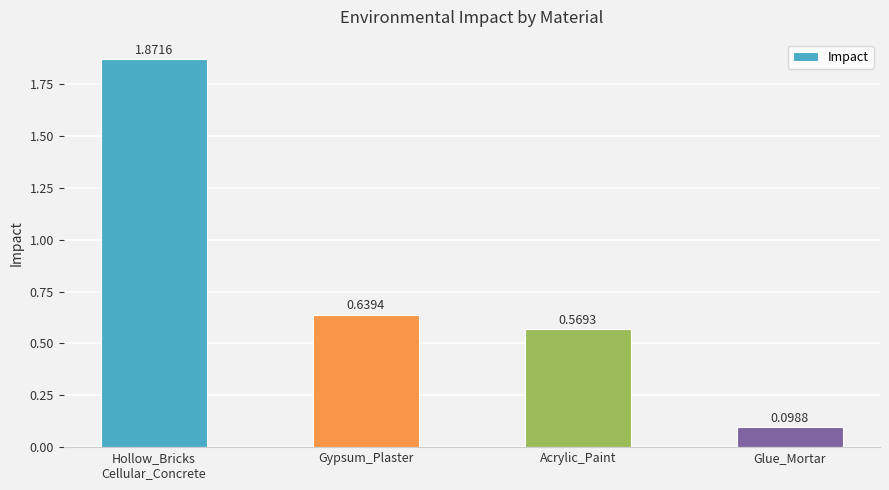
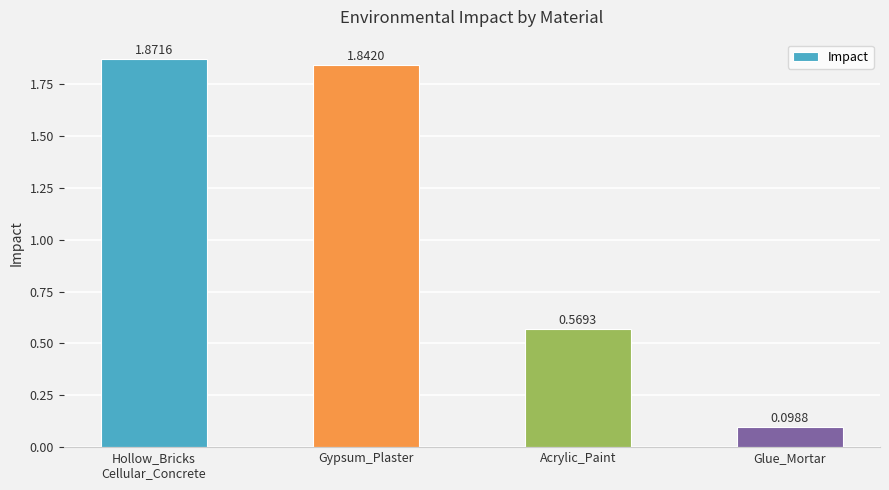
  {
    "Hollow_Bricks Cellular_Concrete": 1.8716,
-   "Gypsum_Plaster": 0.6394,
+   "Gypsum_Plaster": 1.8420,
    "Acrylic_Paint": 0.5693,
    "Glue_Mortar": 0.0988
  }
